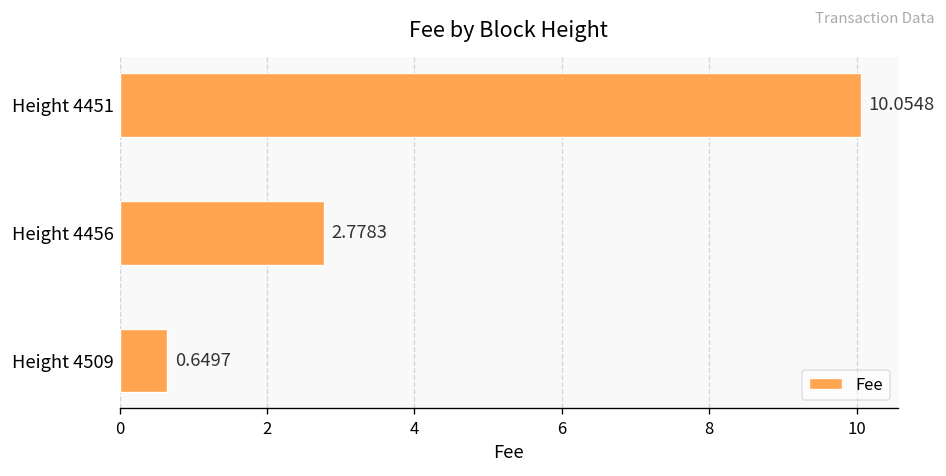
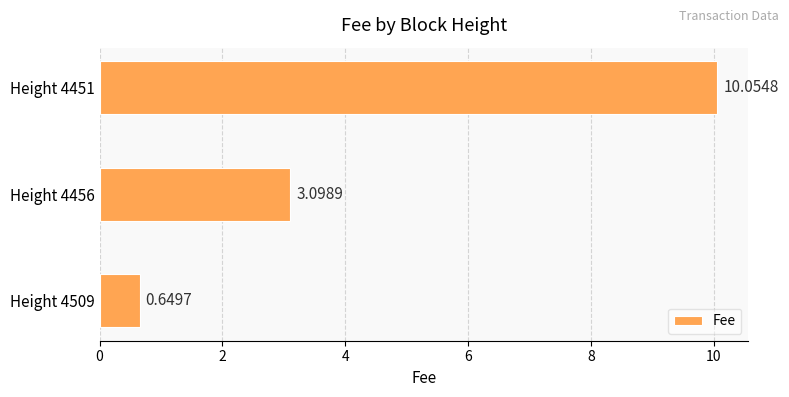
  {
    "Height 4451": 10.0548,
-   "Height 4456": 2.7783,
+   "Height 4456": 3.0989,
    "Height 4509": 0.6497
  }
